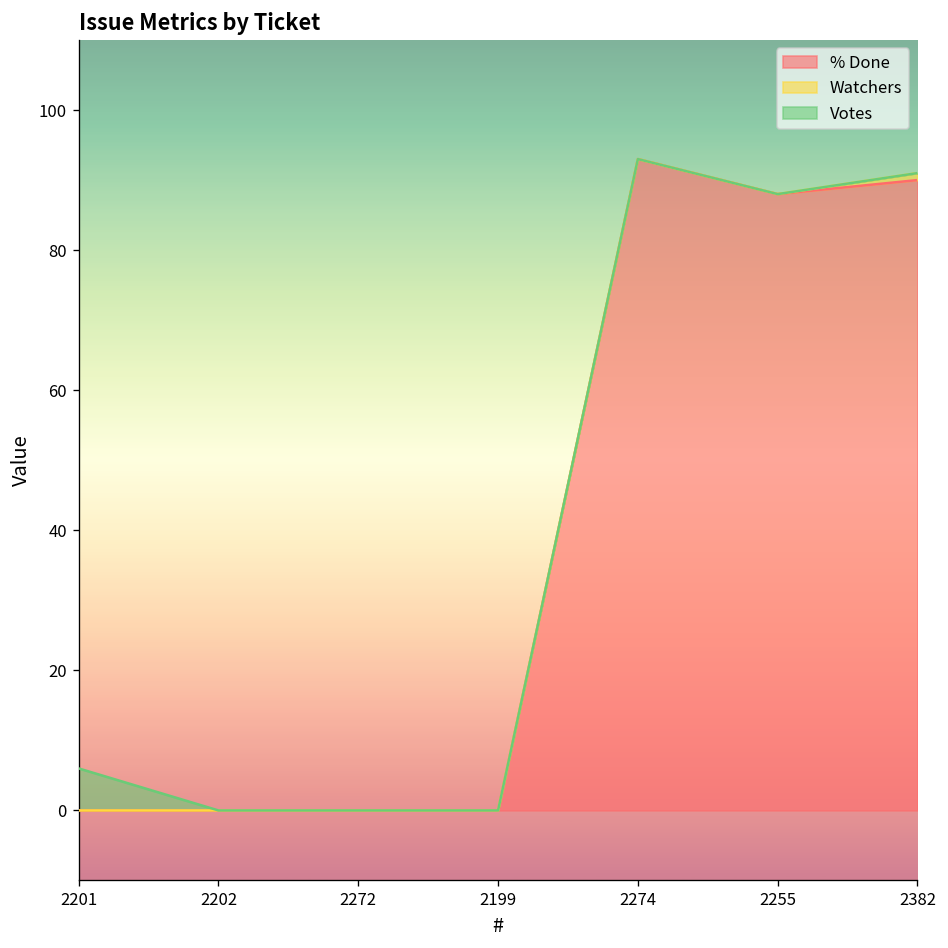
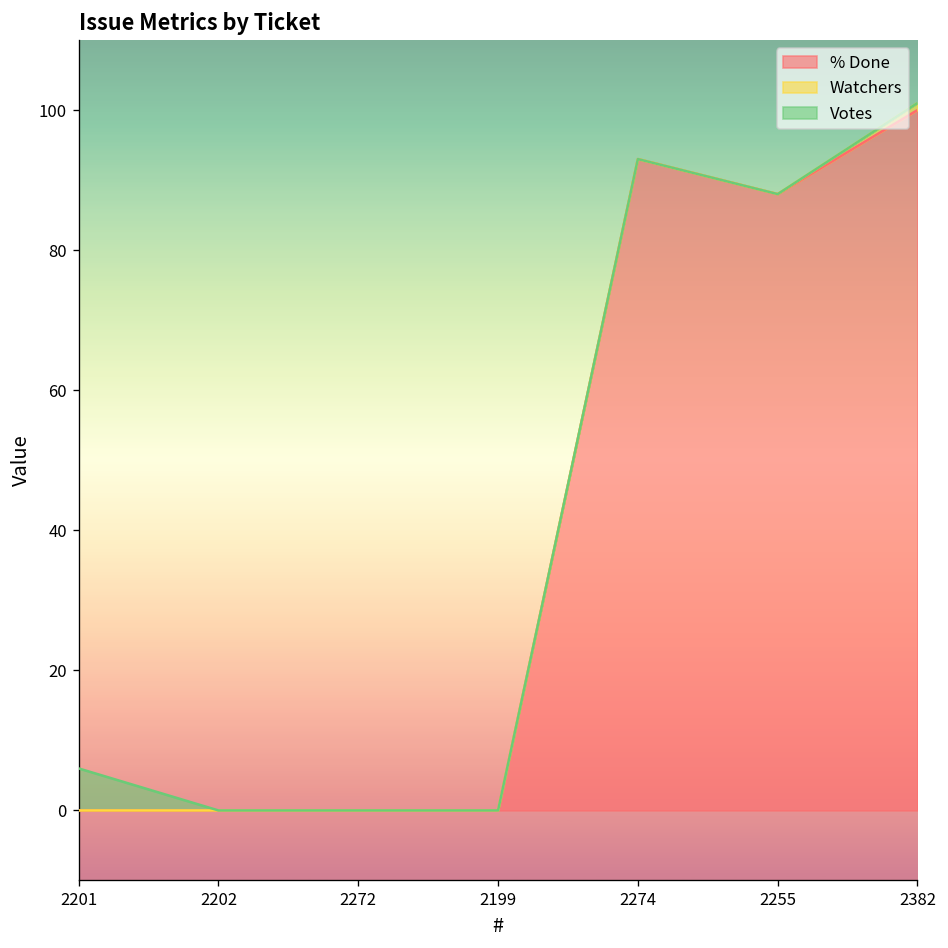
  {
    "% Done": {
-     "2382": 90
+     "2382": 100
    },
    "Votes": {
      "2201": 6
    }
  }
